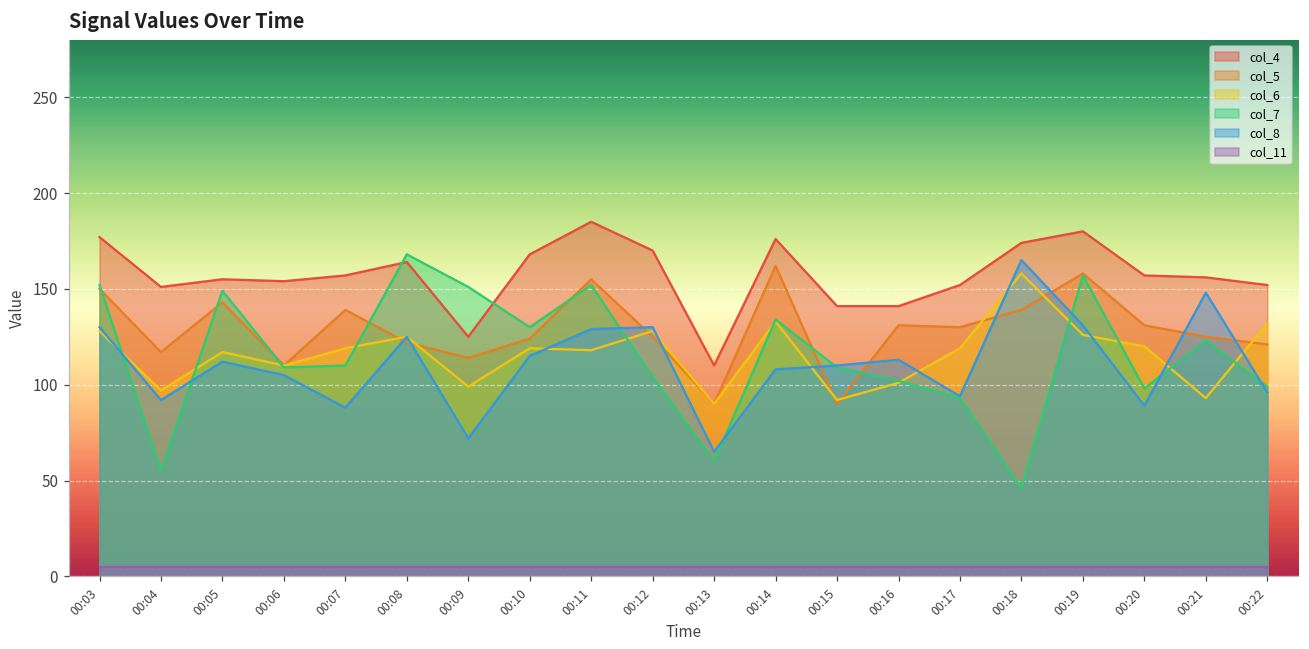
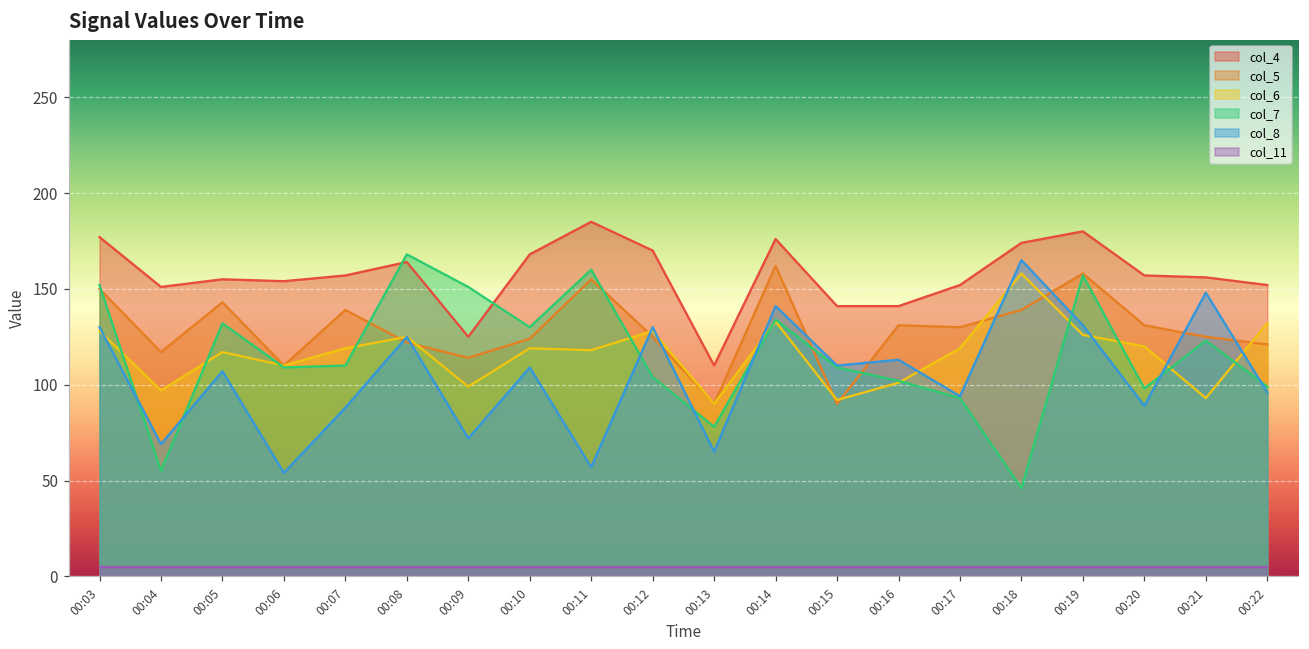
  {
    "col_7": {
      "00:03": 152,
      "00:04": 55,
-     "00:05": 149,
+     "00:05": 132,
      "00:07": 110,
      "00:08": 168,
      "00:09": 151,
      "00:10": 130,
-     "00:11": 152,
+     "00:11": 160,
      "00:12": 104,
-     "00:13": 60,
+     "00:13": 78,
      "00:18": 46,
      "00:20": 98,
      "00:21": 123,
      "00:22": 99
    },
    "col_8": {
      "00:03": 130,
-     "00:04": 92,
-     "00:05": 112,
-     "00:06": 105,
+     "00:04": 69,
+     "00:05": 107,
+     "00:06": 54,
      "00:07": 88,
      "00:09": 72,
-     "00:10": 115,
-     "00:11": 129,
+     "00:10": 109,
+     "00:11": 57,
      "00:12": 130,
      "00:13": 65,
-     "00:14": 108,
+     "00:14": 141,
      "00:16": 113,
      "00:18": 165,
      "00:19": 131,
      "00:20": 89,
      "00:21": 148,
      "00:22": 96
    },
    "col_11": {
      "00:03": 5,
      "00:04": 5,
      "00:05": 5,
      "00:06": 5,
      "00:07": 5,
      "00:08": 5,
      "00:09": 5,
      "00:10": 5,
      "00:11": 5,
      "00:12": 5,
      "00:13": 5,
      "00:14": 5,
      "00:15": 5,
      "00:16": 5,
      "00:17": 5,
      "00:18": 5,
      "00:19": 5,
      "00:20": 5,
      "00:21": 5,
      "00:22": 5
    }
  }
